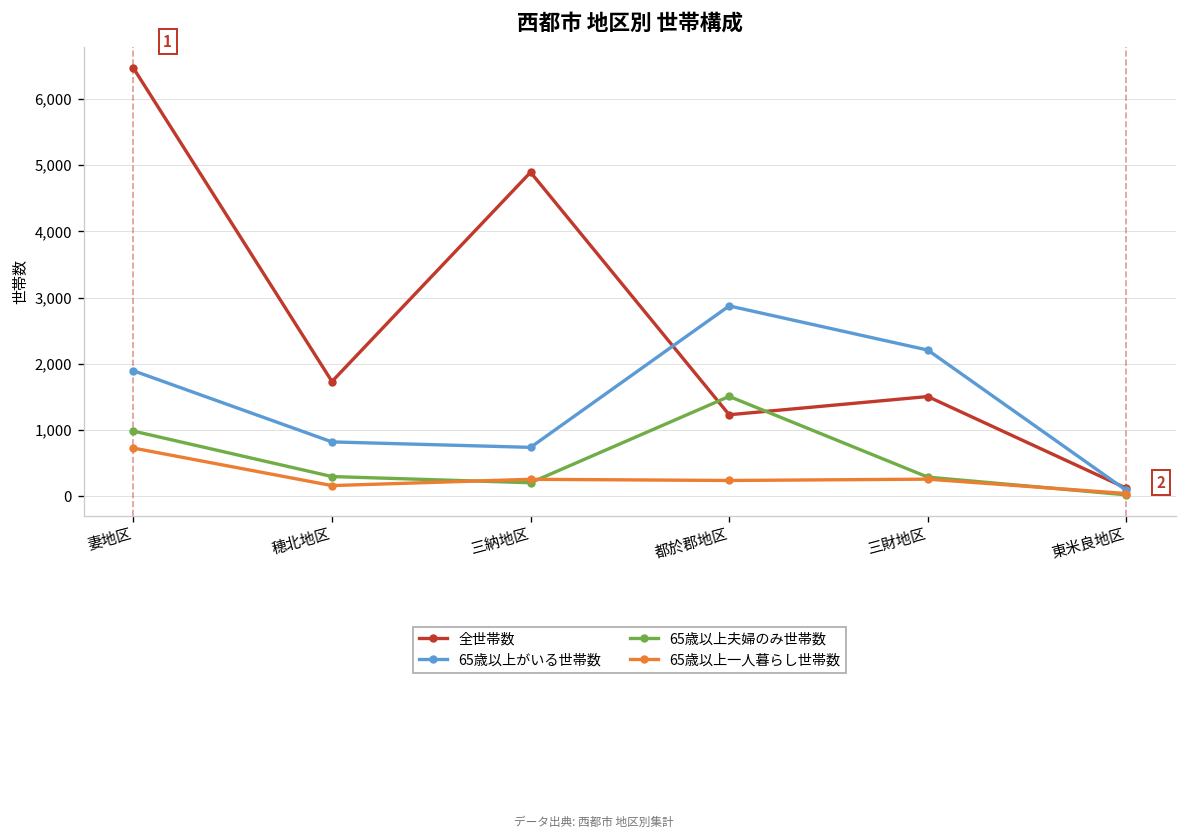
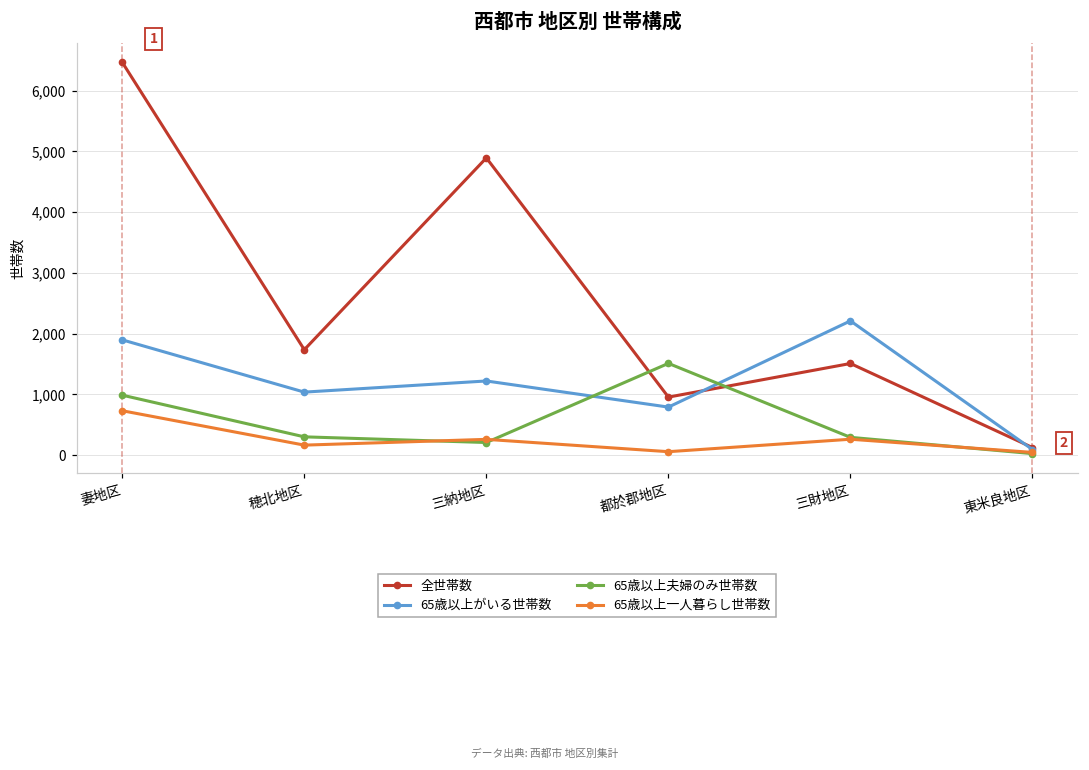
  {
    "全世帯数": {
      "妻地区": "6,500",
      "穂北地区": "1,700",
      "三納地区": "4,900",
-     "都於郡地区": "1,200",
+     "都於郡地区": "1,000",
      "三財地区": "1,500"
    },
    "65歳以上がいる世帯数": {
      "妻地区": "1,900",
-     "穂北地区": "800",
-     "三納地区": "700",
-     "都於郡地区": "2,900",
+     "穂北地区": "1,000",
+     "三納地区": "1,200",
+     "都於郡地区": "800",
      "三財地区": "2,200"
    },
    "65歳以上夫婦のみ世帯数": {
      "妻地区": "1,000",
      "穂北地区": "300",
      "三納地区": "200",
      "都於郡地区": "1,500"
    },
    "65歳以上一人暮らし世帯数": {
      "妻地区": "700",
      "穂北地区": "200",
      "三納地区": "300",
-     "都於郡地区": "200"
+     "都於郡地区": "100"
    }
  }
